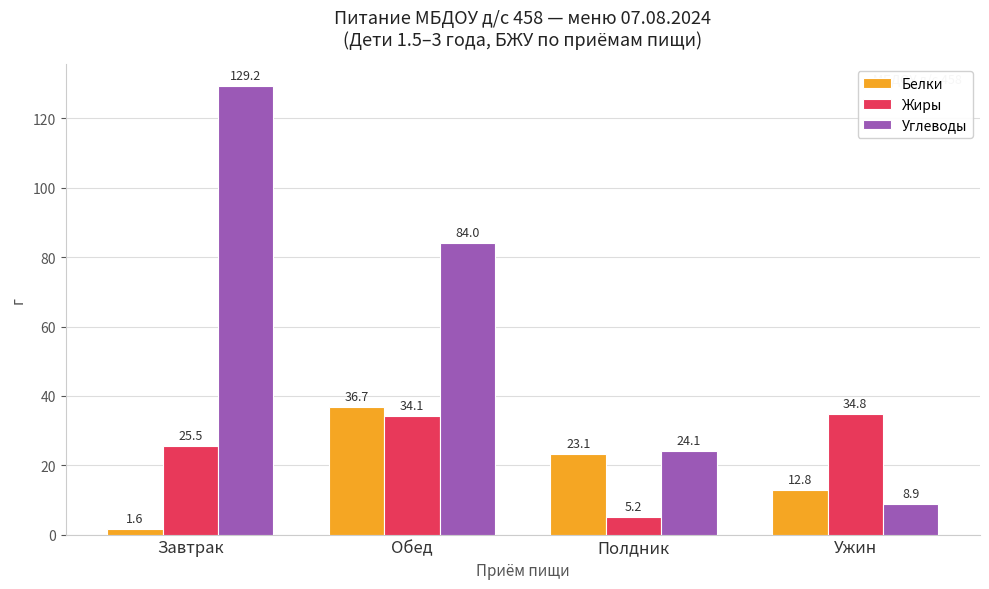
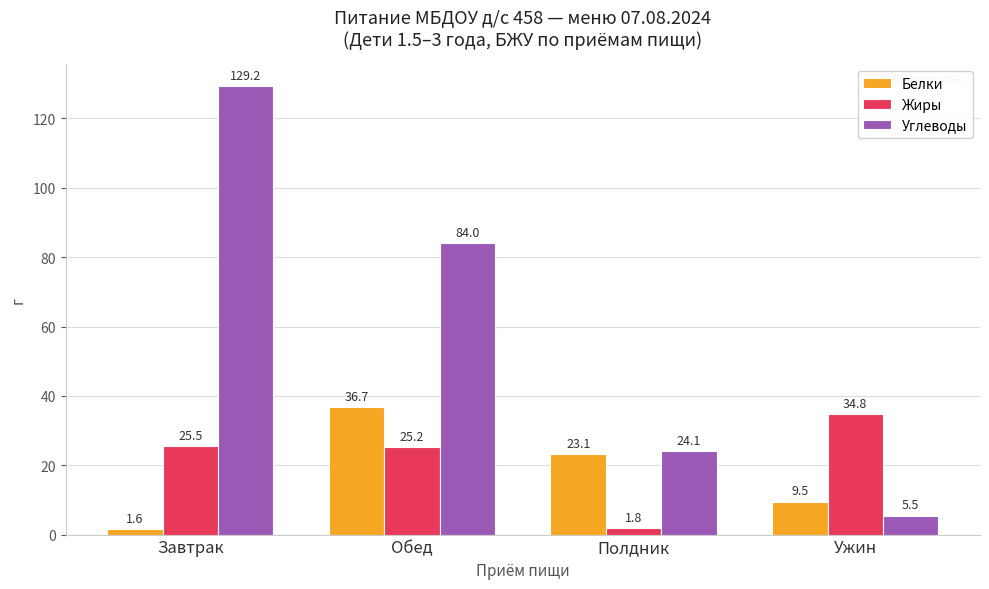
  {
    "Белки": {
      "Завтрак": 1.6,
      "Обед": 36.7,
      "Полдник": 23.1,
-     "Ужин": 12.8
+     "Ужин": 9.5
    },
    "Жиры": {
      "Завтрак": 25.5,
-     "Обед": 34.1,
-     "Полдник": 5.2,
+     "Обед": 25.2,
+     "Полдник": 1.8,
      "Ужин": 34.8
    },
    "Углеводы": {
      "Завтрак": 129.2,
      "Обед": 84.0,
      "Полдник": 24.1,
-     "Ужин": 8.9
+     "Ужин": 5.5
    }
  }
